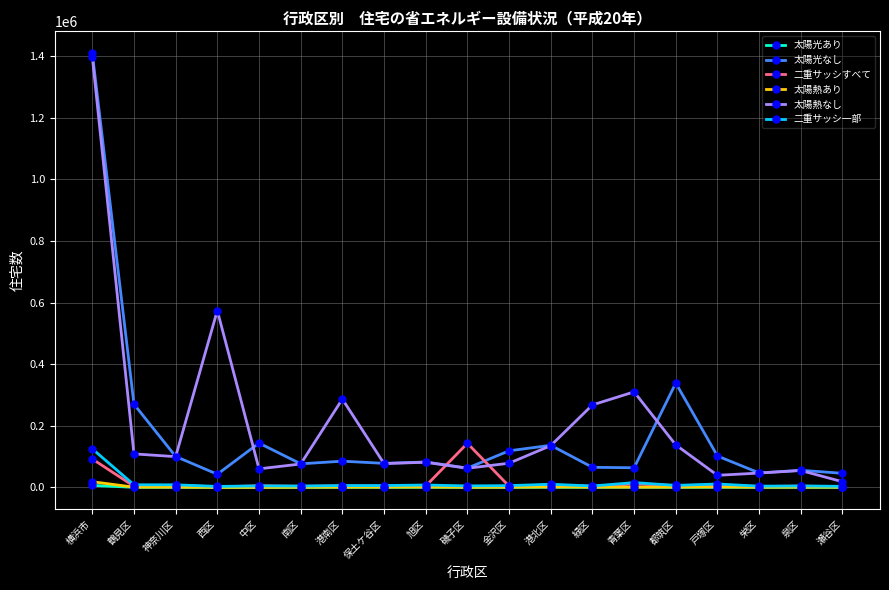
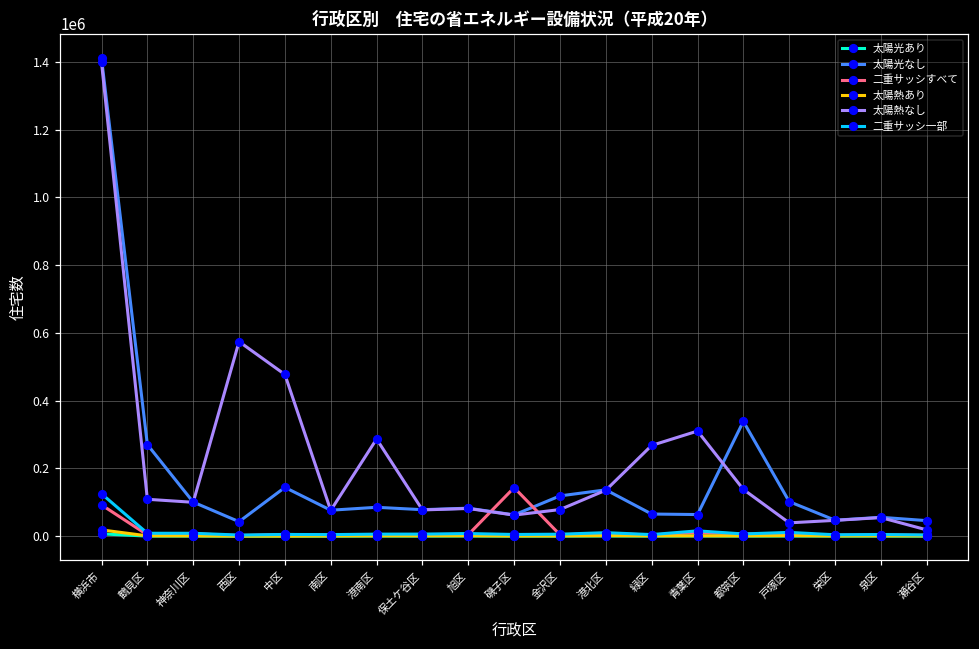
  {
    "太陽光あり": {
      "横浜市": 10000
    },
    "太陽光なし": {
      "横浜市": 1410000,
      "鶴見区": 270000,
      "西区": 40000,
      "中区": 140000,
      "港南区": 90000,
      "金沢区": 120000,
      "緑区": 70000,
      "青葉区": 60000,
      "都筑区": 340000,
      "戸塚区": 100000,
      "瀬谷区": 50000
    },
    "二重サッシすべて": {
      "横浜市": 90000,
      "磯子区": 140000
    },
    "太陽熱あり": {
      "横浜市": 20000
    },
    "太陽熱なし": {
      "横浜市": 1400000,
      "鶴見区": 110000,
      "西区": 570000,
-     "中区": 60000,
+     "中区": 480000,
      "港南区": 290000,
      "金沢区": 80000,
      "緑区": 270000,
      "青葉区": 310000,
      "都筑区": 140000,
      "戸塚区": 40000,
      "瀬谷区": 20000
    },
    "二重サッシ一部": {
      "横浜市": 130000
    }
  }
